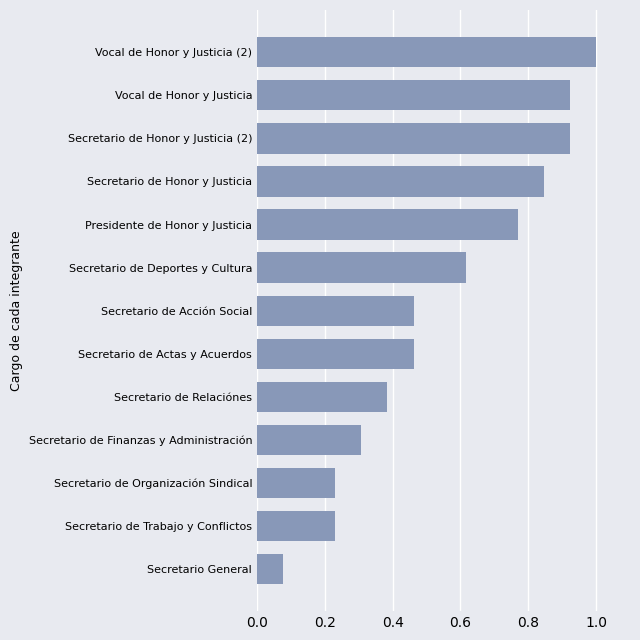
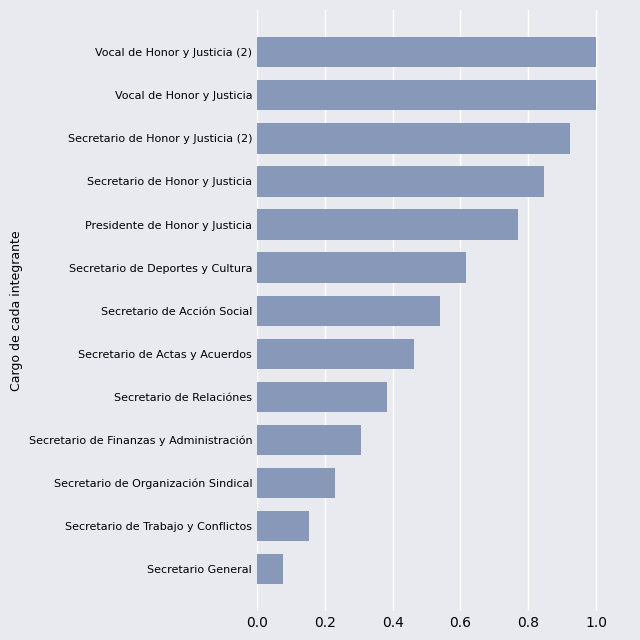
  {
    "Vocal de Honor y Justicia (2)": 1.00,
-   "Vocal de Honor y Justicia": 0.92,
+   "Vocal de Honor y Justicia": 1.00,
    "Secretario de Honor y Justicia (2)": 0.92,
    "Secretario de Honor y Justicia": 0.85,
    "Presidente de Honor y Justicia": 0.77,
    "Secretario de Deportes y Cultura": 0.62,
-   "Secretario de Acción Social": 0.46,
+   "Secretario de Acción Social": 0.54,
    "Secretario de Actas y Acuerdos": 0.46,
    "Secretario de Relaciónes": 0.38,
    "Secretario de Finanzas y Administración": 0.31,
    "Secretario de Organización Sindical": 0.23,
-   "Secretario de Trabajo y Conflictos": 0.23,
+   "Secretario de Trabajo y Conflictos": 0.15,
    "Secretario General": 0.08
  }
